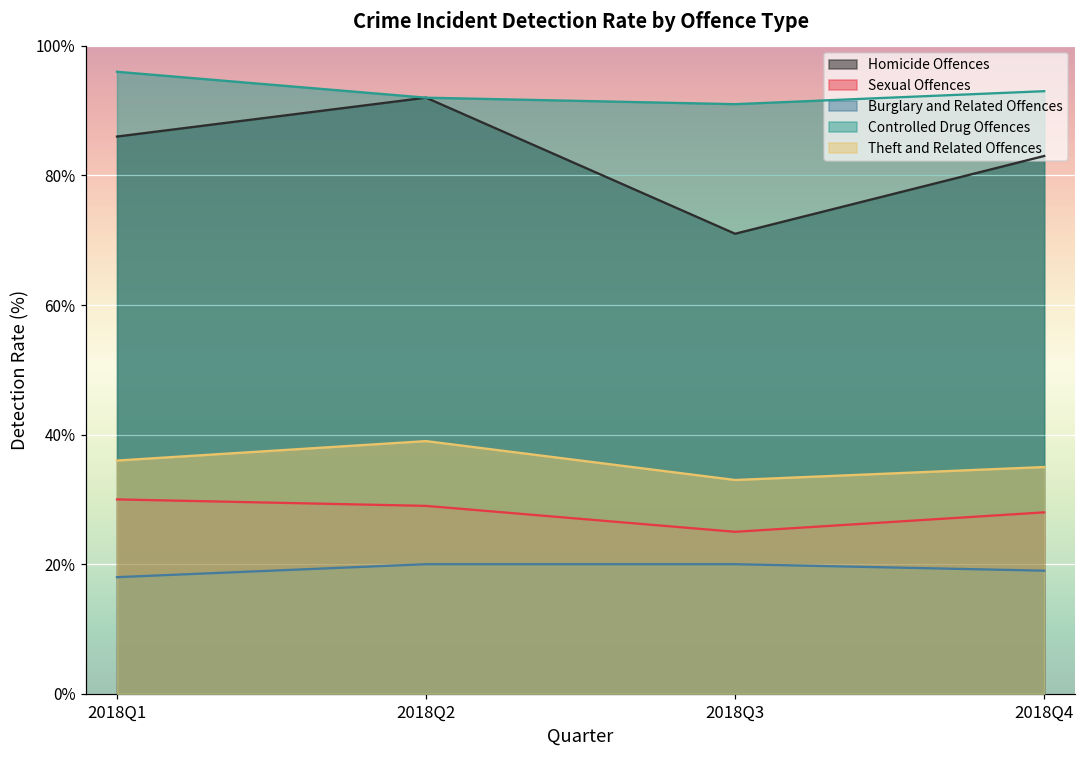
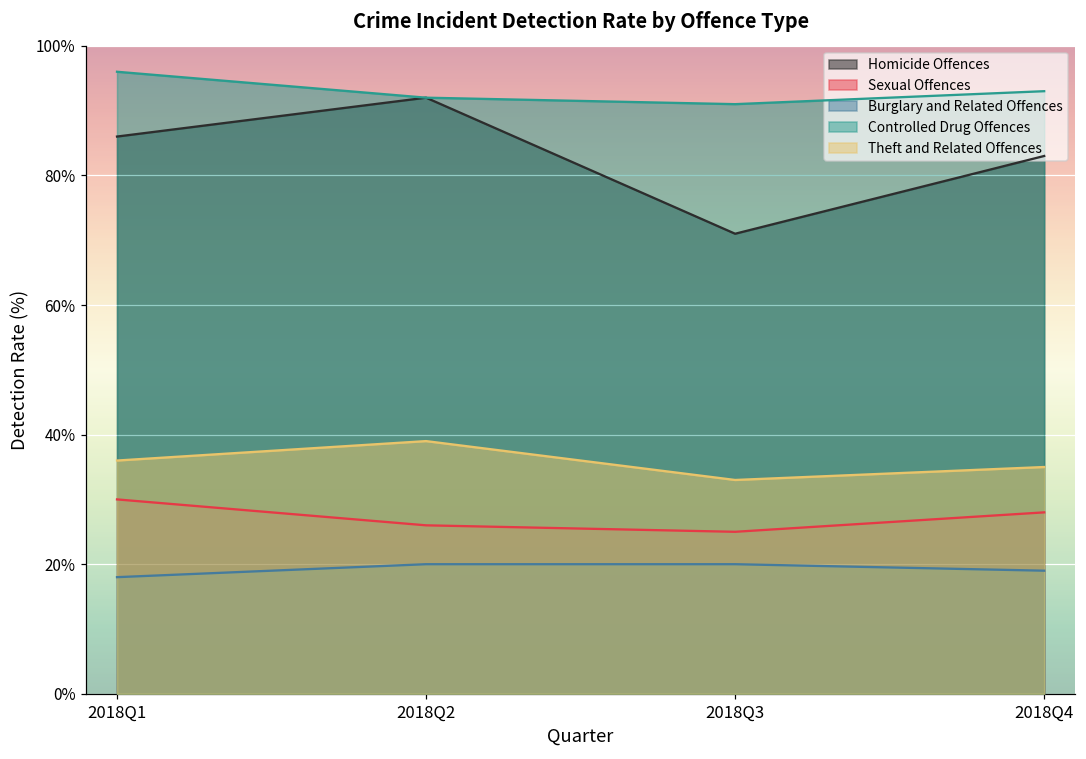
  {
    "Homicide Offences": {
      "2018Q1": "86%",
      "2018Q3": "71%"
    },
    "Sexual Offences": {
      "2018Q1": "30%",
-     "2018Q2": "29%",
+     "2018Q2": "26%",
      "2018Q3": "25%",
      "2018Q4": "28%"
    },
    "Theft and Related Offences": {
      "2018Q1": "36%",
      "2018Q2": "39%",
      "2018Q3": "33%",
      "2018Q4": "35%"
    }
  }
